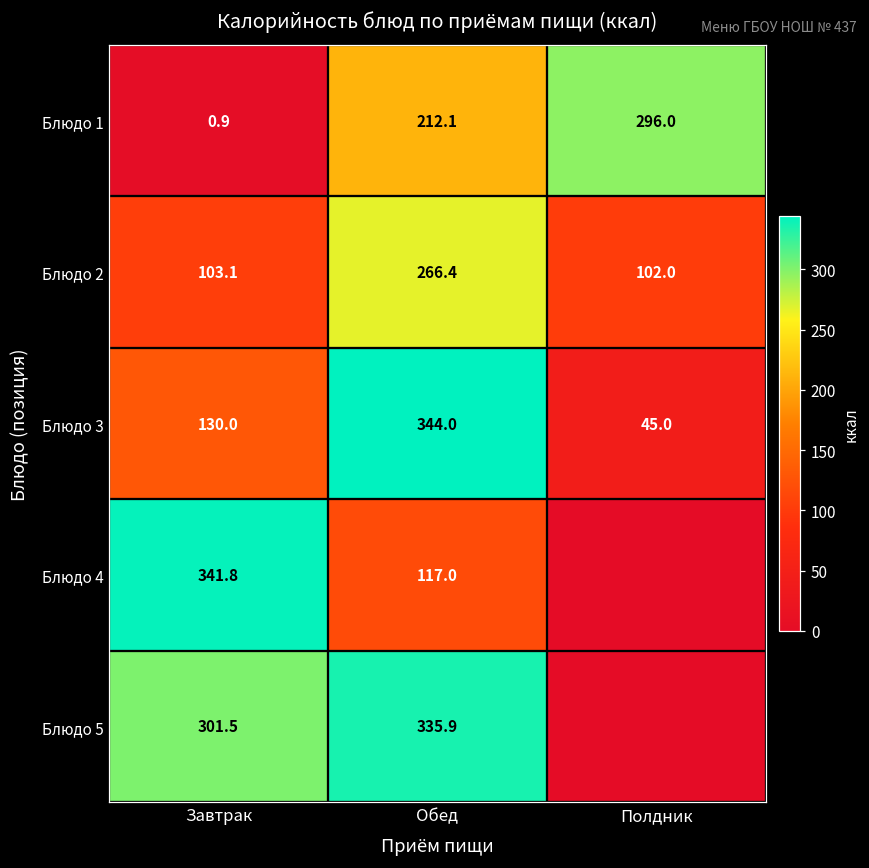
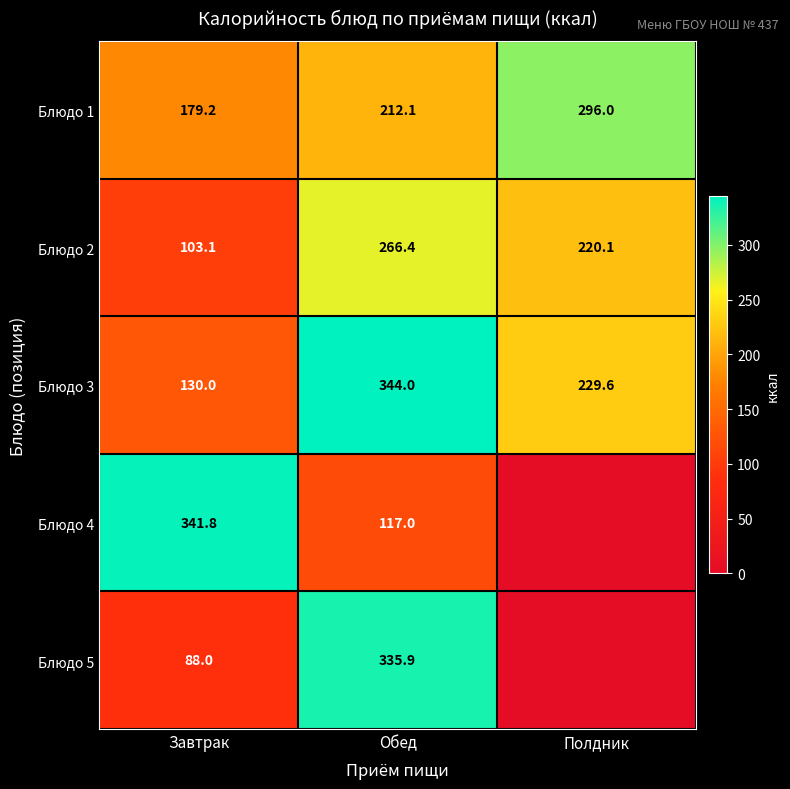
  {
    "Блюдо 1": {
-     "Завтрак": 0.9,
+     "Завтрак": 179.2,
      "Обед": 212.1,
      "Полдник": 296.0
    },
    "Блюдо 2": {
      "Завтрак": 103.1,
      "Обед": 266.4,
-     "Полдник": 102.0
+     "Полдник": 220.1
    },
    "Блюдо 3": {
      "Завтрак": 130.0,
      "Обед": 344.0,
-     "Полдник": 45.0
+     "Полдник": 229.6
    },
    "Блюдо 4": {
      "Завтрак": 341.8,
      "Обед": 117.0
    },
    "Блюдо 5": {
-     "Завтрак": 301.5,
+     "Завтрак": 88.0,
      "Обед": 335.9
    }
  }
